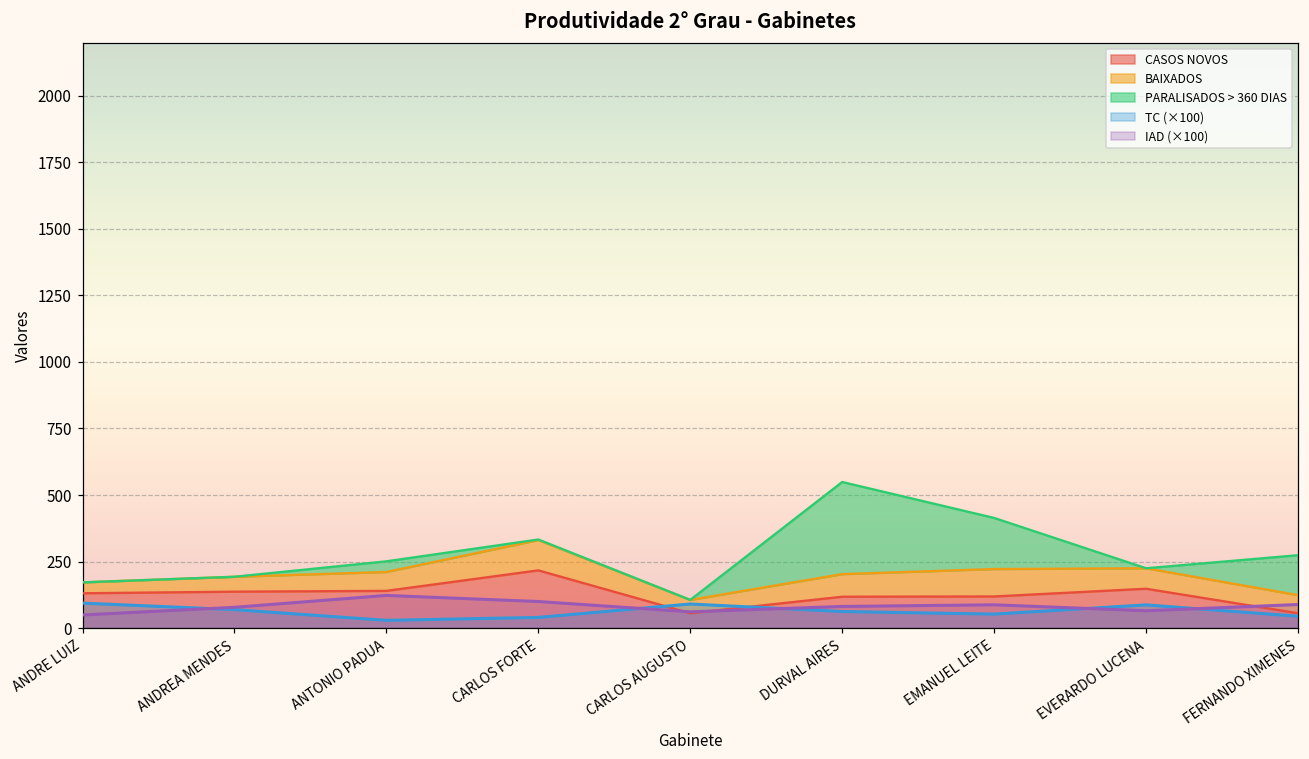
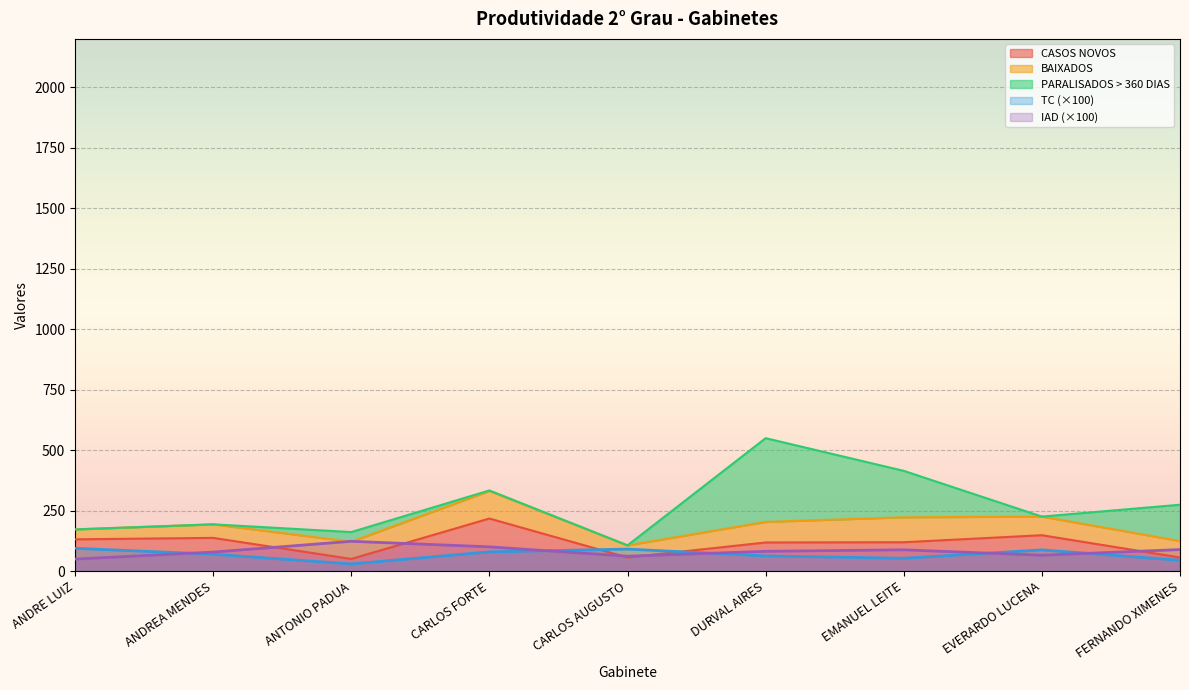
  {
    "CASOS NOVOS": {
      "ANDRE LUIZ": 130,
      "ANDREA MENDES": 140,
-     "ANTONIO PADUA": 140,
+     "ANTONIO PADUA": 50,
      "CARLOS FORTE": 220,
      "DURVAL AIRES": 120,
      "EMANUEL LEITE": 120,
      "EVERARDO LUCENA": 150,
      "FERNANDO XIMENES": 60
    },
    "BAIXADOS": {
      "DURVAL AIRES": 90,
      "EMANUEL LEITE": 100,
      "FERNANDO XIMENES": 70
    },
    "PARALISADOS > 360 DIAS": {
      "ANTONIO PADUA": 40,
      "DURVAL AIRES": 350,
      "EMANUEL LEITE": 190,
      "FERNANDO XIMENES": 150
    },
    "TC (×100)": {
      "ANDRE LUIZ": 90,
      "ANTONIO PADUA": 30,
-     "CARLOS FORTE": 40,
+     "CARLOS FORTE": 80,
      "CARLOS AUGUSTO": 90,
      "DURVAL AIRES": 60,
      "EMANUEL LEITE": 50,
      "EVERARDO LUCENA": 90,
      "FERNANDO XIMENES": 40
    },
    "IAD (×100)": {
      "ANDRE LUIZ": 50,
      "CARLOS FORTE": 100,
      "DURVAL AIRES": 80,
      "EMANUEL LEITE": 90,
      "EVERARDO LUCENA": 70,
      "FERNANDO XIMENES": 90
    }
  }
